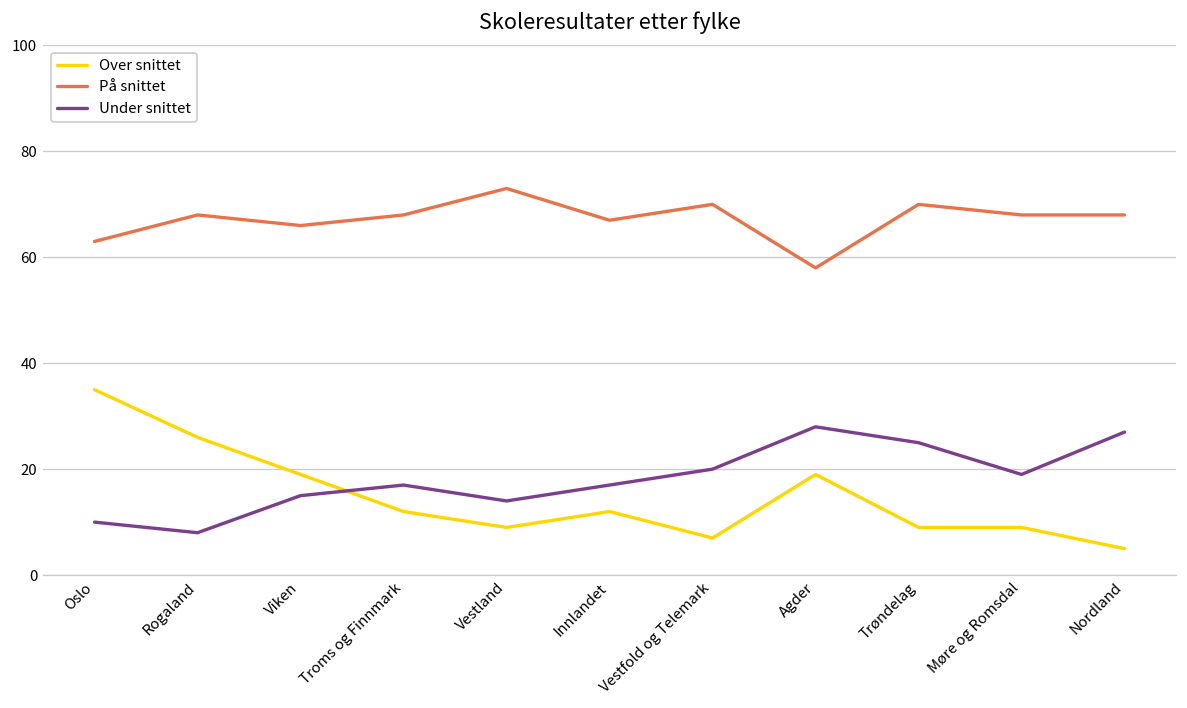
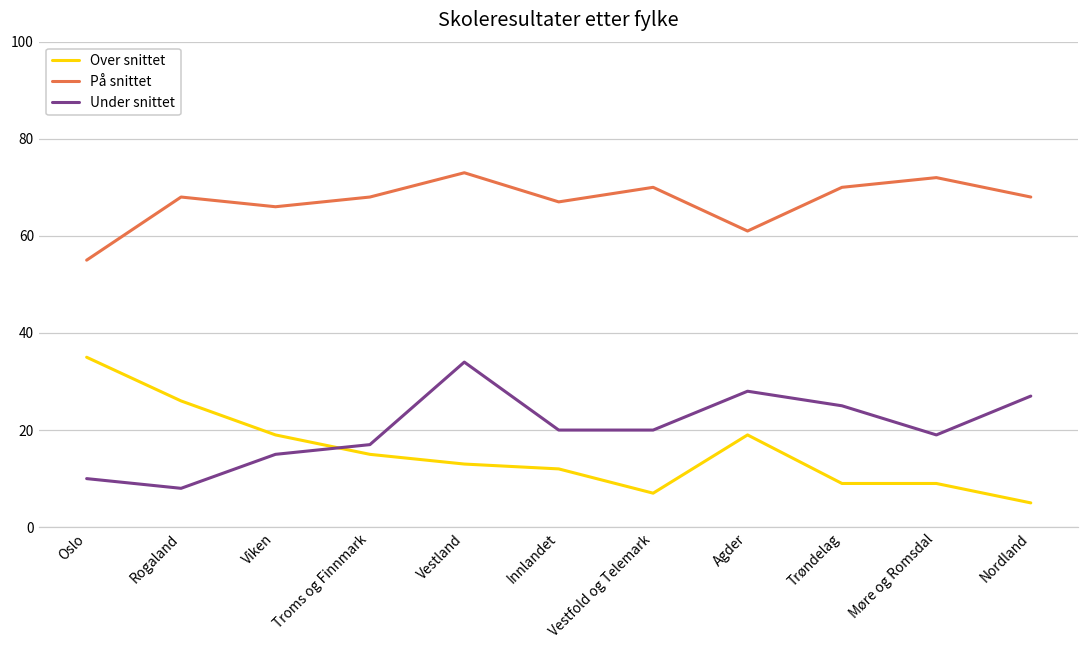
  {
    "Over snittet": {
      "Oslo": 35,
      "Rogaland": 26,
      "Viken": 19,
-     "Troms og Finnmark": 12,
-     "Vestland": 9,
+     "Troms og Finnmark": 15,
+     "Vestland": 13,
      "Innlandet": 12,
      "Vestfold og Telemark": 7,
      "Agder": 19,
      "Trøndelag": 9,
      "Møre og Romsdal": 9,
      "Nordland": 5
    },
    "På snittet": {
-     "Oslo": 63,
+     "Oslo": 55,
      "Rogaland": 68,
      "Viken": 66,
      "Troms og Finnmark": 68,
      "Vestland": 73,
      "Innlandet": 67,
      "Vestfold og Telemark": 70,
-     "Agder": 58,
+     "Agder": 61,
      "Trøndelag": 70,
-     "Møre og Romsdal": 68,
+     "Møre og Romsdal": 72,
      "Nordland": 68
    },
    "Under snittet": {
      "Oslo": 10,
      "Rogaland": 8,
      "Viken": 15,
      "Troms og Finnmark": 17,
-     "Vestland": 14,
-     "Innlandet": 17,
+     "Vestland": 34,
+     "Innlandet": 20,
      "Vestfold og Telemark": 20,
      "Agder": 28,
      "Trøndelag": 25,
      "Møre og Romsdal": 19,
      "Nordland": 27
    }
  }
